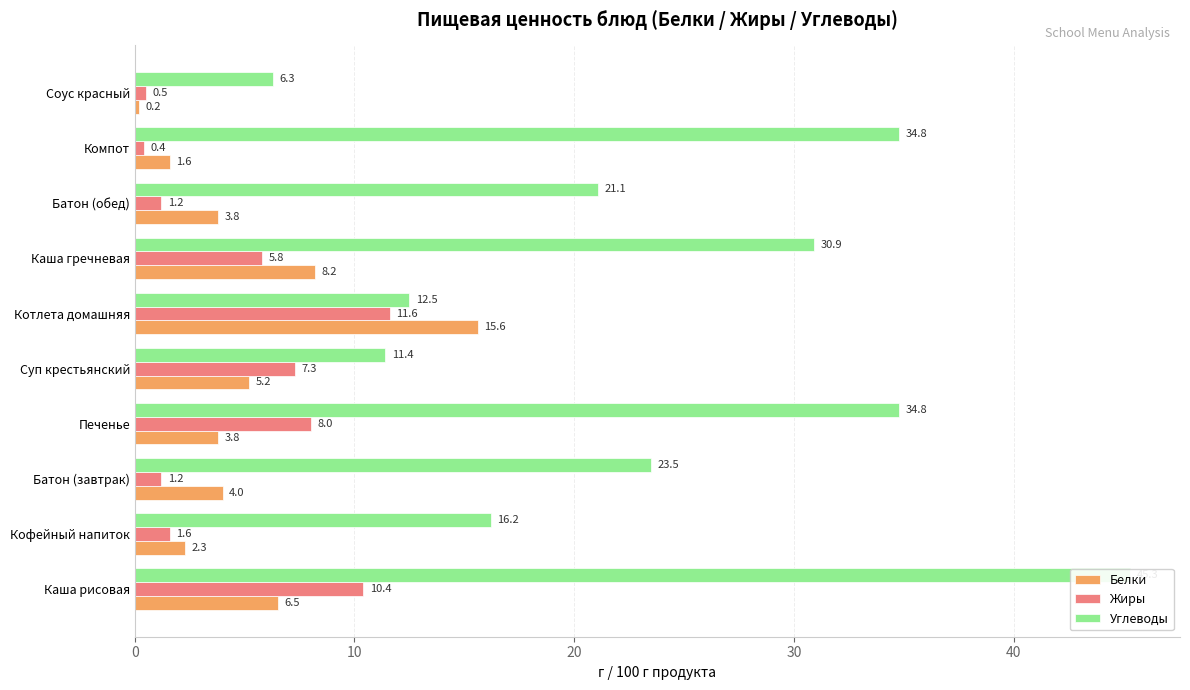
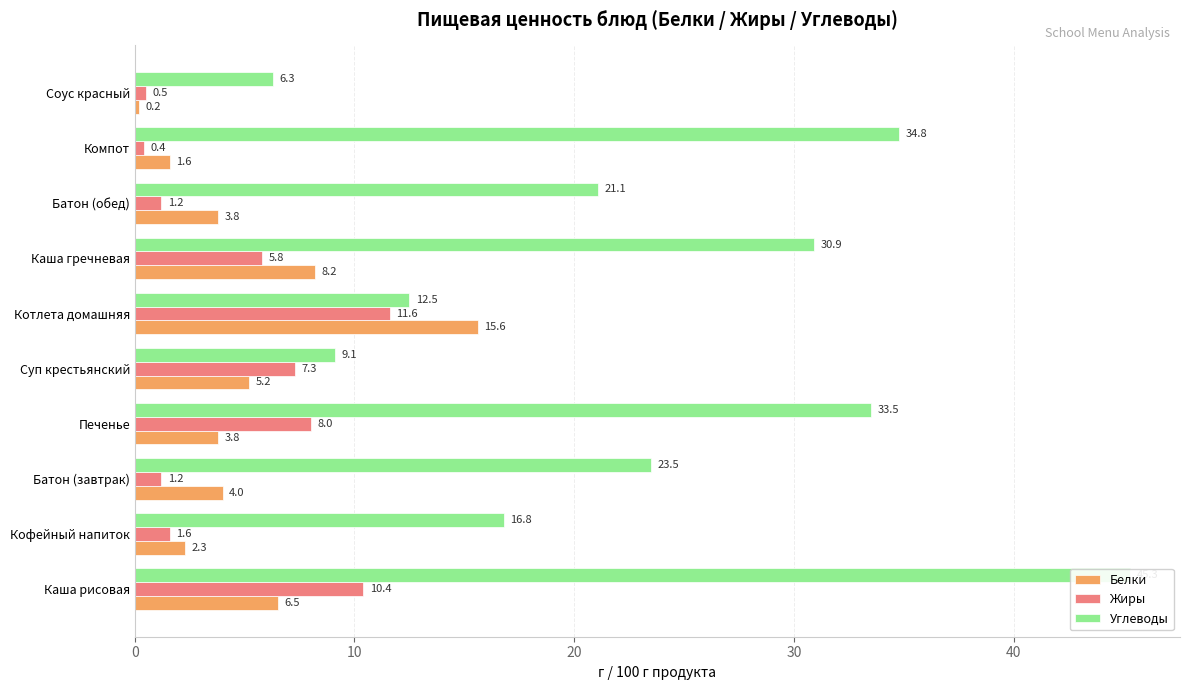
  {
    "Углеводы": {
      "Соус красный": 6.3,
      "Компот": 34.8,
      "Батон (обед)": 21.1,
      "Каша гречневая": 30.9,
      "Котлета домашняя": 12.5,
-     "Суп крестьянский": 11.4,
-     "Печенье": 34.8,
+     "Суп крестьянский": 9.1,
+     "Печенье": 33.5,
      "Батон (завтрак)": 23.5,
-     "Кофейный напиток": 16.2
+     "Кофейный напиток": 16.8
    }
  }
